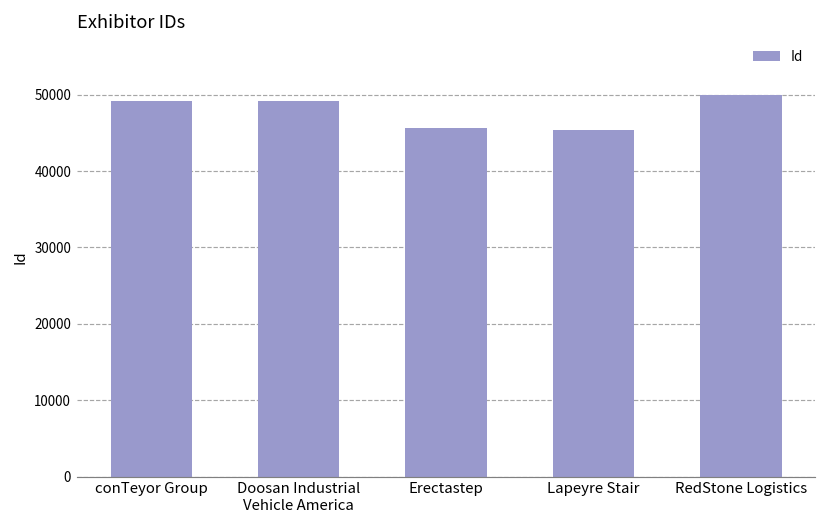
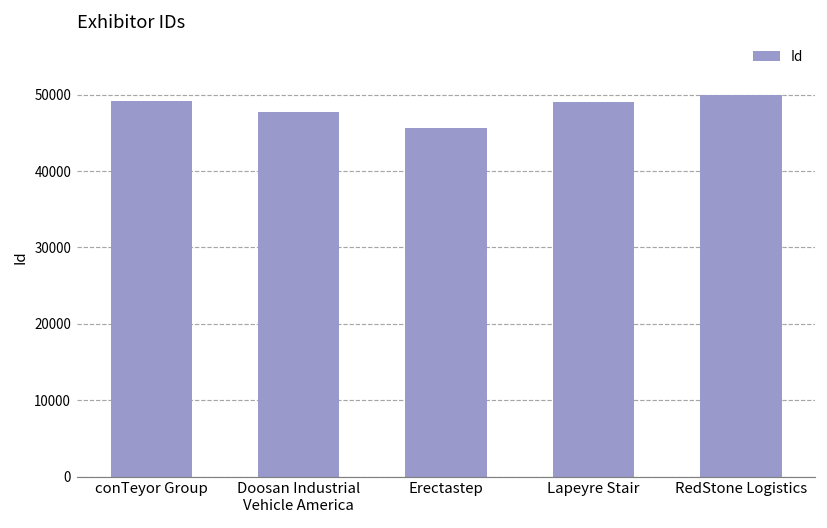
  {
    "conTeyor Group": 49000,
-   "Doosan Industrial Vehicle America": 49000,
+   "Doosan Industrial Vehicle America": 48000,
    "Erectastep": 46000,
-   "Lapeyre Stair": 45000,
+   "Lapeyre Stair": 49000,
    "RedStone Logistics": 50000
  }
